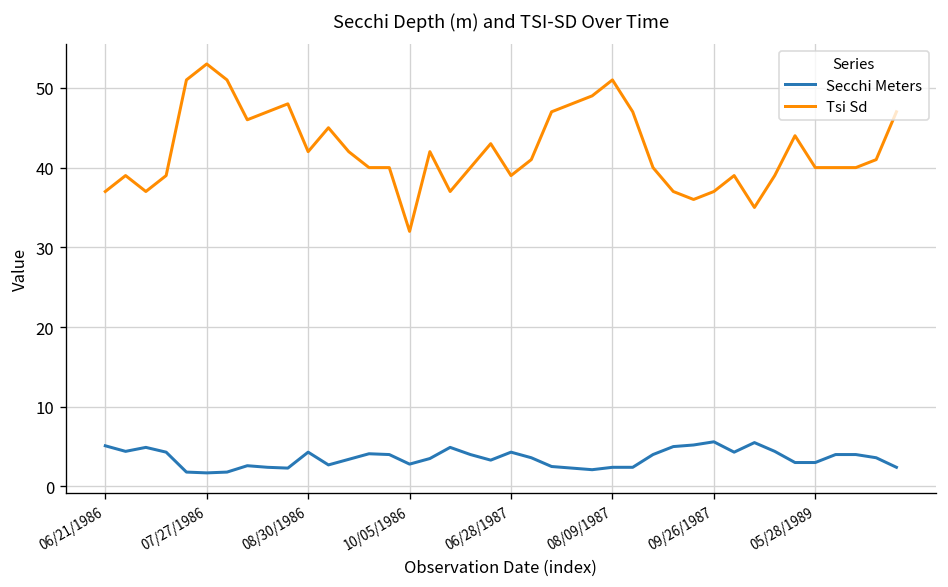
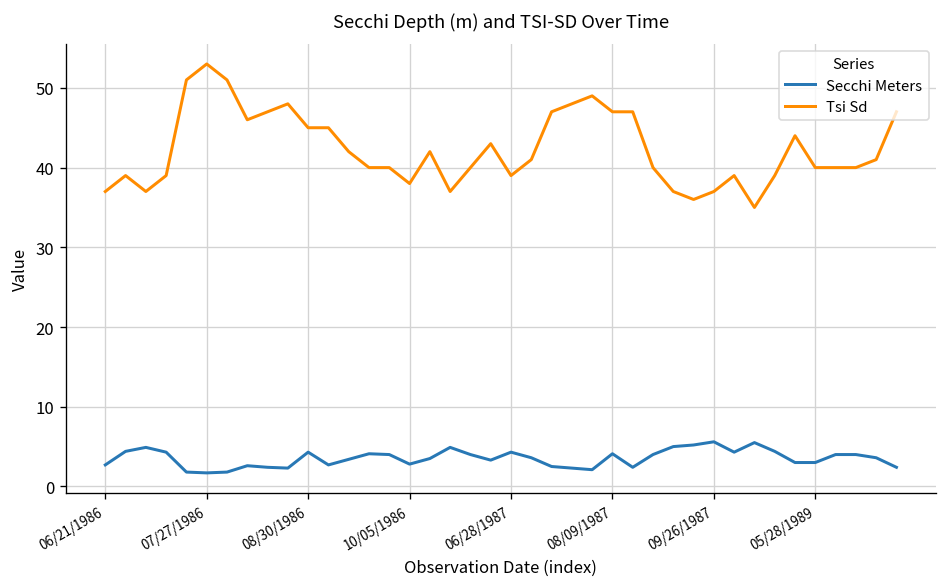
  {
    "Secchi Meters": {
-     "06/21/1986": 5,
+     "06/21/1986": 3,
      "07/27/1986": 2,
      "08/30/1986": 4,
      "10/05/1986": 3,
      "06/28/1987": 4,
-     "08/09/1987": 2,
+     "08/09/1987": 4,
      "09/26/1987": 6,
      "05/28/1989": 3
    },
    "Tsi Sd": {
      "06/21/1986": 37,
      "07/27/1986": 53,
-     "08/30/1986": 42,
-     "10/05/1986": 32,
+     "08/30/1986": 45,
+     "10/05/1986": 38,
      "06/28/1987": 39,
-     "08/09/1987": 51,
+     "08/09/1987": 47,
      "09/26/1987": 37,
      "05/28/1989": 40
    }
  }
